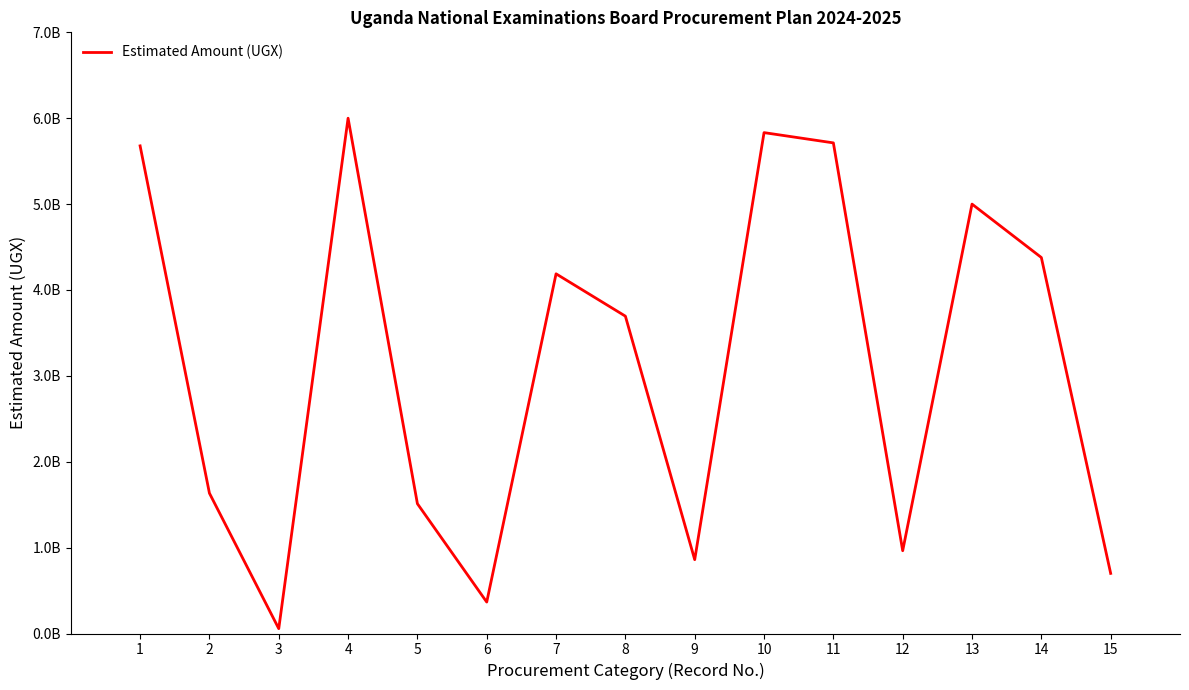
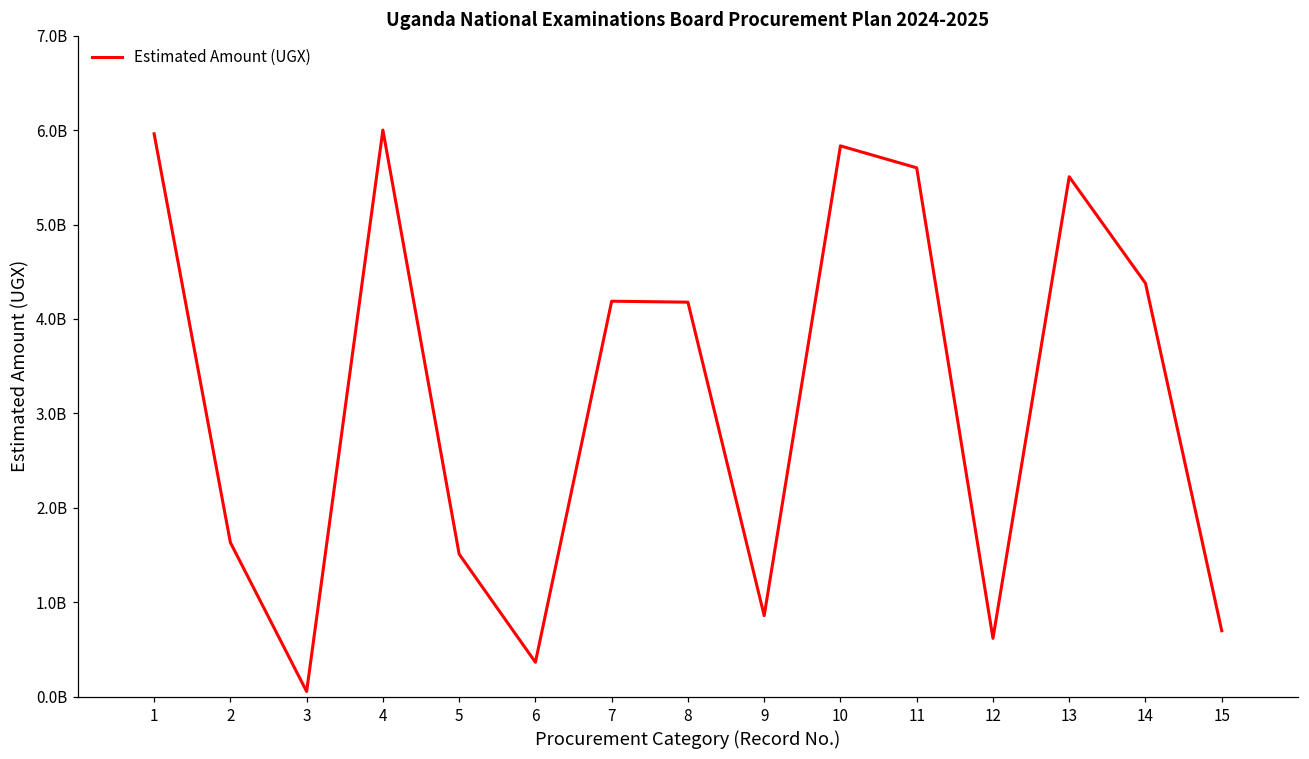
  {
-   "1": 5700000000,
+   "1": 6000000000,
    "2": 1600000000,
    "3": 100000000,
    "4": 6000000000,
    "5": 1500000000,
    "6": 400000000,
    "7": 4200000000,
-   "8": 3700000000,
+   "8": 4200000000,
    "9": 900000000,
    "10": 5800000000,
-   "11": 5700000000,
-   "12": 1000000000,
-   "13": 5000000000,
+   "11": 5600000000,
+   "12": 600000000,
+   "13": 5500000000,
    "14": 4400000000,
    "15": 700000000
  }
